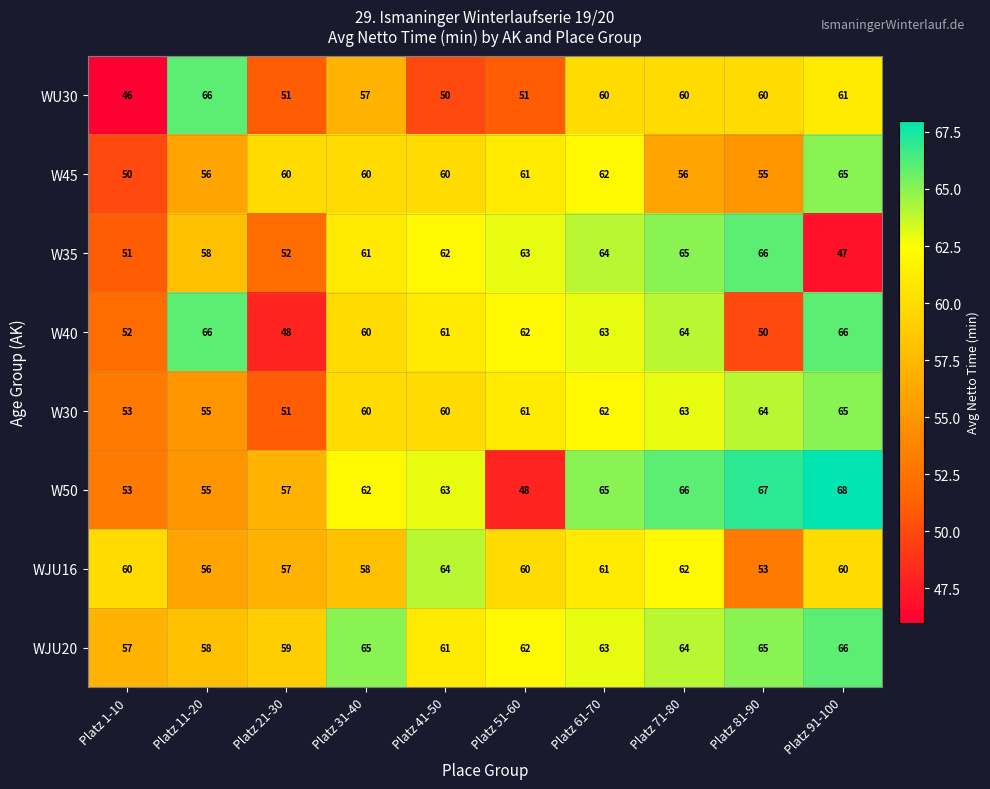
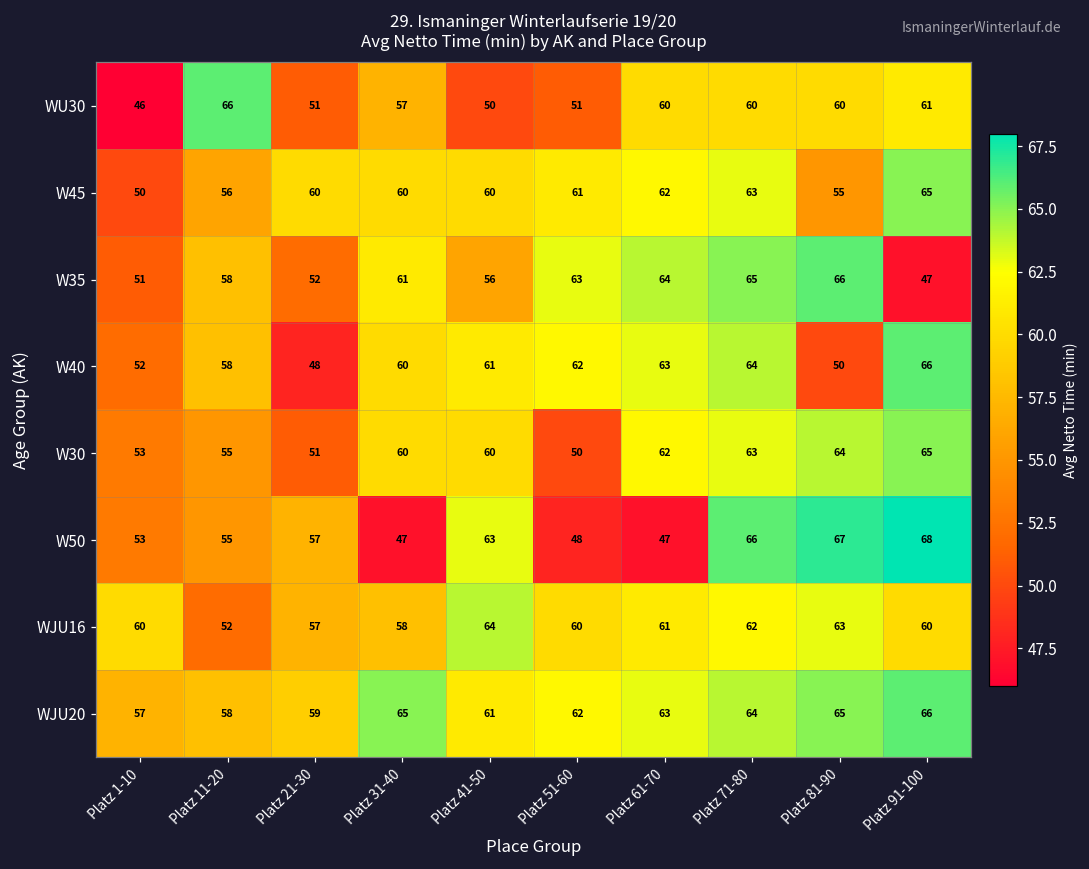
  {
    "WU30": {
      "Platz 1-10": 46,
      "Platz 11-20": 66,
      "Platz 21-30": 51,
      "Platz 31-40": 57,
      "Platz 41-50": 50,
      "Platz 51-60": 51,
      "Platz 61-70": 60,
      "Platz 71-80": 60,
      "Platz 81-90": 60,
      "Platz 91-100": 61
    },
    "W45": {
      "Platz 1-10": 50,
      "Platz 11-20": 56,
      "Platz 21-30": 60,
      "Platz 31-40": 60,
      "Platz 41-50": 60,
      "Platz 51-60": 61,
      "Platz 61-70": 62,
-     "Platz 71-80": 56,
+     "Platz 71-80": 63,
      "Platz 81-90": 55,
      "Platz 91-100": 65
    },
    "W35": {
      "Platz 1-10": 51,
      "Platz 11-20": 58,
      "Platz 21-30": 52,
      "Platz 31-40": 61,
-     "Platz 41-50": 62,
+     "Platz 41-50": 56,
      "Platz 51-60": 63,
      "Platz 61-70": 64,
      "Platz 71-80": 65,
      "Platz 81-90": 66,
      "Platz 91-100": 47
    },
    "W40": {
      "Platz 1-10": 52,
-     "Platz 11-20": 66,
+     "Platz 11-20": 58,
      "Platz 21-30": 48,
      "Platz 31-40": 60,
      "Platz 41-50": 61,
      "Platz 51-60": 62,
      "Platz 61-70": 63,
      "Platz 71-80": 64,
      "Platz 81-90": 50,
      "Platz 91-100": 66
    },
    "W30": {
      "Platz 1-10": 53,
      "Platz 11-20": 55,
      "Platz 21-30": 51,
      "Platz 31-40": 60,
      "Platz 41-50": 60,
-     "Platz 51-60": 61,
+     "Platz 51-60": 50,
      "Platz 61-70": 62,
      "Platz 71-80": 63,
      "Platz 81-90": 64,
      "Platz 91-100": 65
    },
    "W50": {
      "Platz 1-10": 53,
      "Platz 11-20": 55,
      "Platz 21-30": 57,
-     "Platz 31-40": 62,
+     "Platz 31-40": 47,
      "Platz 41-50": 63,
      "Platz 51-60": 48,
-     "Platz 61-70": 65,
+     "Platz 61-70": 47,
      "Platz 71-80": 66,
      "Platz 81-90": 67,
      "Platz 91-100": 68
    },
    "WJU16": {
      "Platz 1-10": 60,
-     "Platz 11-20": 56,
+     "Platz 11-20": 52,
      "Platz 21-30": 57,
      "Platz 31-40": 58,
      "Platz 41-50": 64,
      "Platz 51-60": 60,
      "Platz 61-70": 61,
      "Platz 71-80": 62,
-     "Platz 81-90": 53,
+     "Platz 81-90": 63,
      "Platz 91-100": 60
    },
    "WJU20": {
      "Platz 1-10": 57,
      "Platz 11-20": 58,
      "Platz 21-30": 59,
      "Platz 31-40": 65,
      "Platz 41-50": 61,
      "Platz 51-60": 62,
      "Platz 61-70": 63,
      "Platz 71-80": 64,
      "Platz 81-90": 65,
      "Platz 91-100": 66
    }
  }
